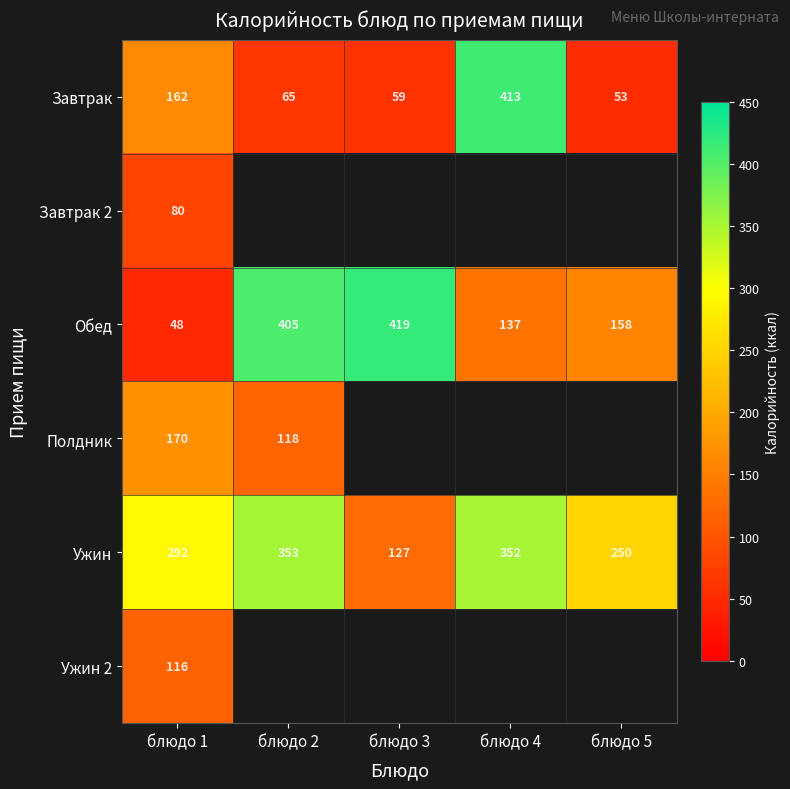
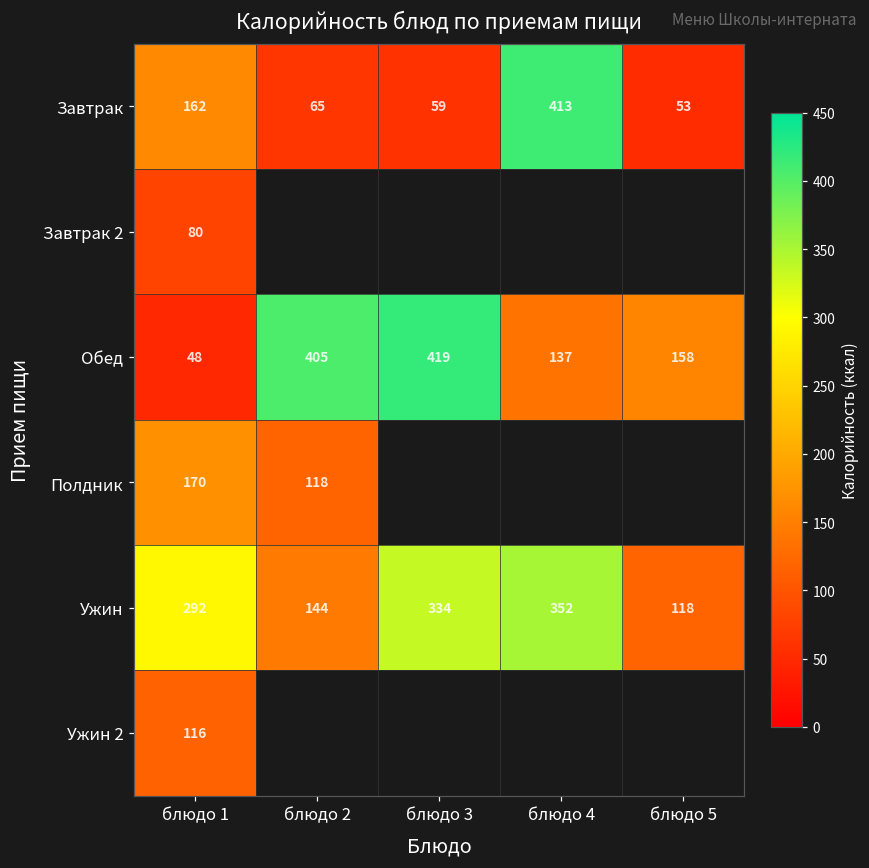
  {
    "Завтрак": {
      "блюдо 1": 162,
      "блюдо 2": 65,
      "блюдо 3": 59,
      "блюдо 4": 413,
      "блюдо 5": 53
    },
    "Завтрак 2": {
      "блюдо 1": 80
    },
    "Обед": {
      "блюдо 1": 48,
      "блюдо 2": 405,
      "блюдо 3": 419,
      "блюдо 4": 137,
      "блюдо 5": 158
    },
    "Полдник": {
      "блюдо 1": 170,
      "блюдо 2": 118
    },
    "Ужин": {
      "блюдо 1": 292,
-     "блюдо 2": 353,
-     "блюдо 3": 127,
+     "блюдо 2": 144,
+     "блюдо 3": 334,
      "блюдо 4": 352,
-     "блюдо 5": 250
+     "блюдо 5": 118
    },
    "Ужин 2": {
      "блюдо 1": 116
    }
  }
